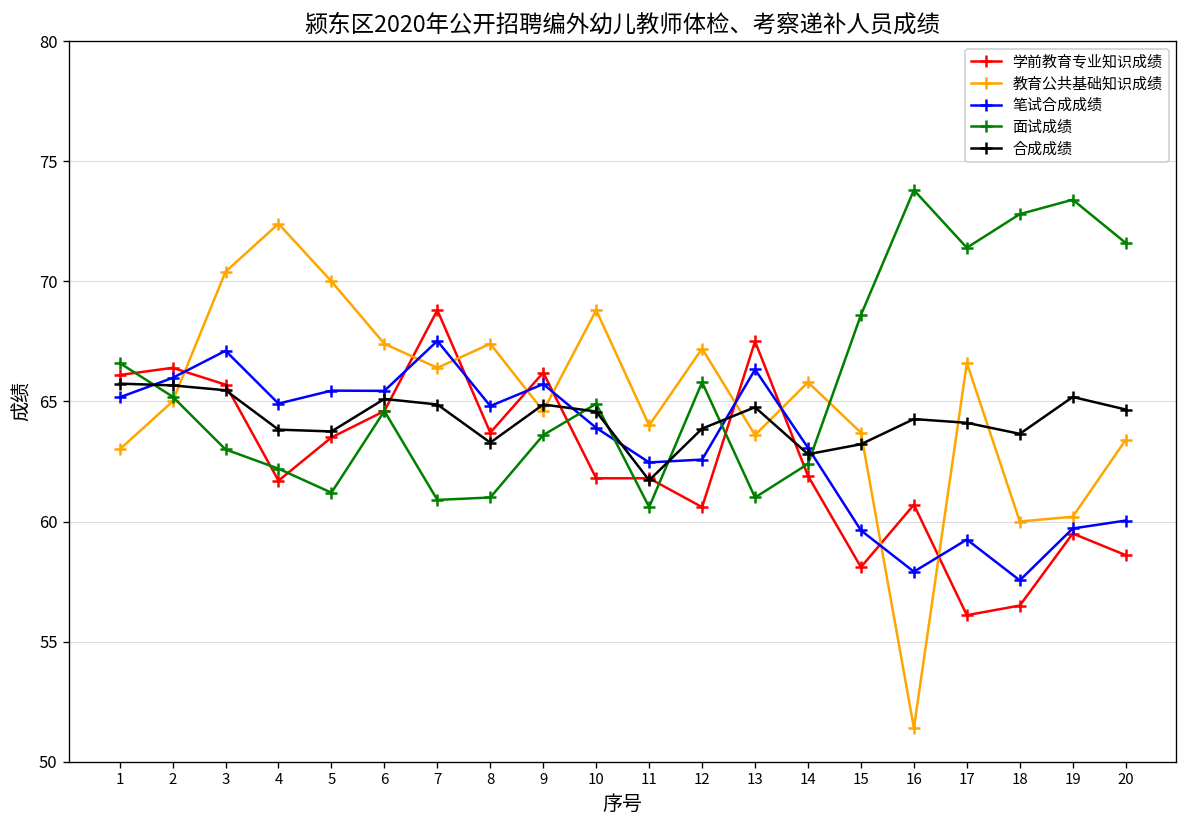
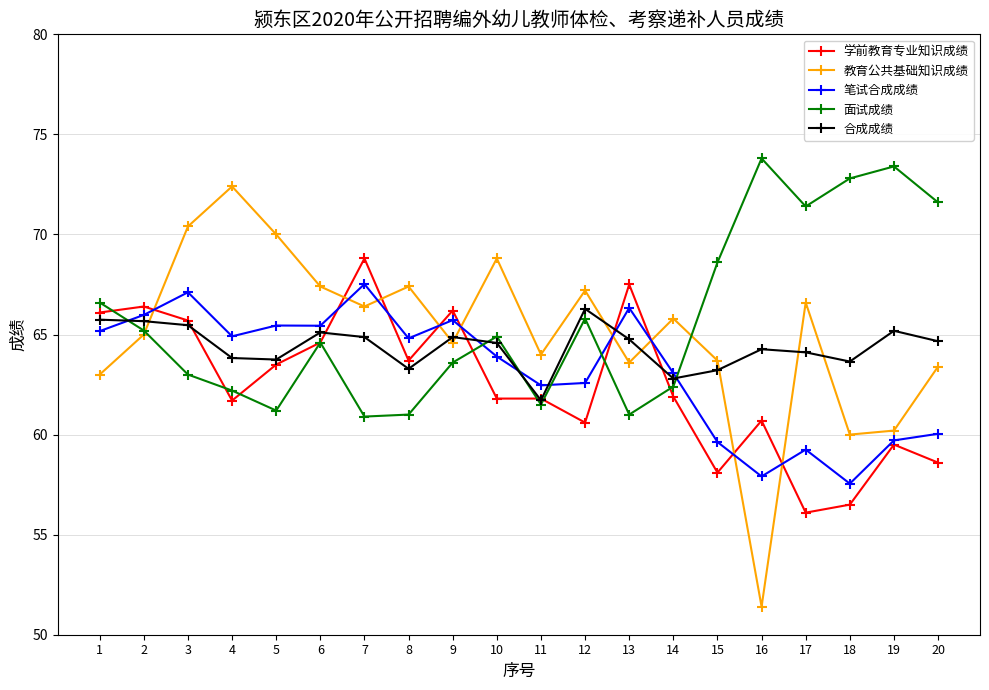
  {
    "学前教育专业知识成绩": {
      "1": 66.1,
      "2": 66.4,
      "3": 65.7,
      "4": 61.7,
      "5": 63.5,
      "7": 68.8,
      "8": 63.7,
      "9": 66.2,
      "10": 61.8,
      "12": 60.6,
      "13": 67.5,
      "14": 61.9,
      "15": 58.1,
      "16": 60.7,
      "17": 56.1,
      "18": 56.5,
      "19": 59.5,
      "20": 58.6
    },
    "教育公共基础知识成绩": {
      "1": 63.0,
      "2": 65.0,
      "3": 70.4,
      "4": 72.4,
      "5": 70.0,
      "6": 67.4,
      "7": 66.4,
      "8": 67.4,
      "9": 64.6,
      "10": 68.8,
      "11": 64.0,
      "12": 67.2,
      "13": 63.6,
      "14": 65.8,
      "15": 63.7,
      "16": 51.4,
      "17": 66.6,
      "18": 60.0,
      "19": 60.2,
      "20": 63.4
    },
    "笔试合成成绩": {
      "1": 65.2,
      "2": 66.0,
      "3": 67.1,
      "4": 64.9,
      "5": 65.5,
      "6": 65.4,
      "7": 67.5,
      "8": 64.8,
      "9": 65.7,
      "10": 63.9,
      "11": 62.5,
      "12": 62.6,
      "13": 66.3,
      "14": 63.1,
      "15": 59.6,
      "16": 57.9,
      "17": 59.3,
      "18": 57.6,
      "19": 59.7,
      "20": 60.0
    },
    "面试成绩": {
      "1": 66.6,
      "2": 65.2,
      "3": 63.0,
      "4": 62.2,
      "5": 61.2,
      "7": 60.9,
      "8": 61.0,
      "9": 63.6,
      "10": 64.9,
-     "11": 60.6,
+     "11": 61.5,
      "12": 65.8,
      "13": 61.0,
      "14": 62.4,
      "15": 68.6,
      "16": 73.8,
      "17": 71.4,
      "18": 72.8,
      "19": 73.4,
      "20": 71.6
    },
    "合成成绩": {
      "1": 65.7,
      "2": 65.7,
      "3": 65.5,
      "4": 63.8,
      "5": 63.8,
      "6": 65.1,
      "7": 64.9,
      "8": 63.3,
      "9": 64.9,
      "10": 64.6,
-     "12": 63.9,
+     "12": 66.3,
      "13": 64.8,
      "14": 62.8,
      "15": 63.2,
      "16": 64.3,
      "17": 64.1,
      "18": 63.7,
      "19": 65.2,
      "20": 64.7
    }
  }
